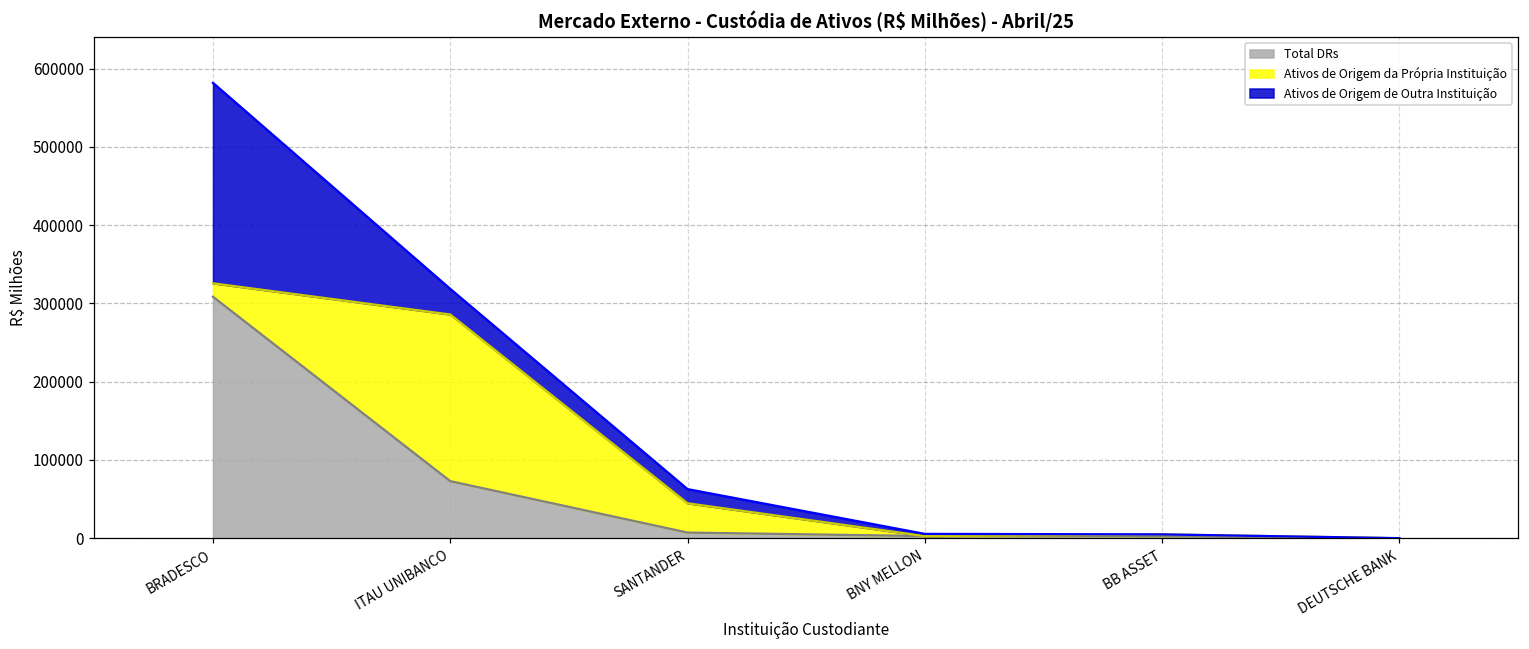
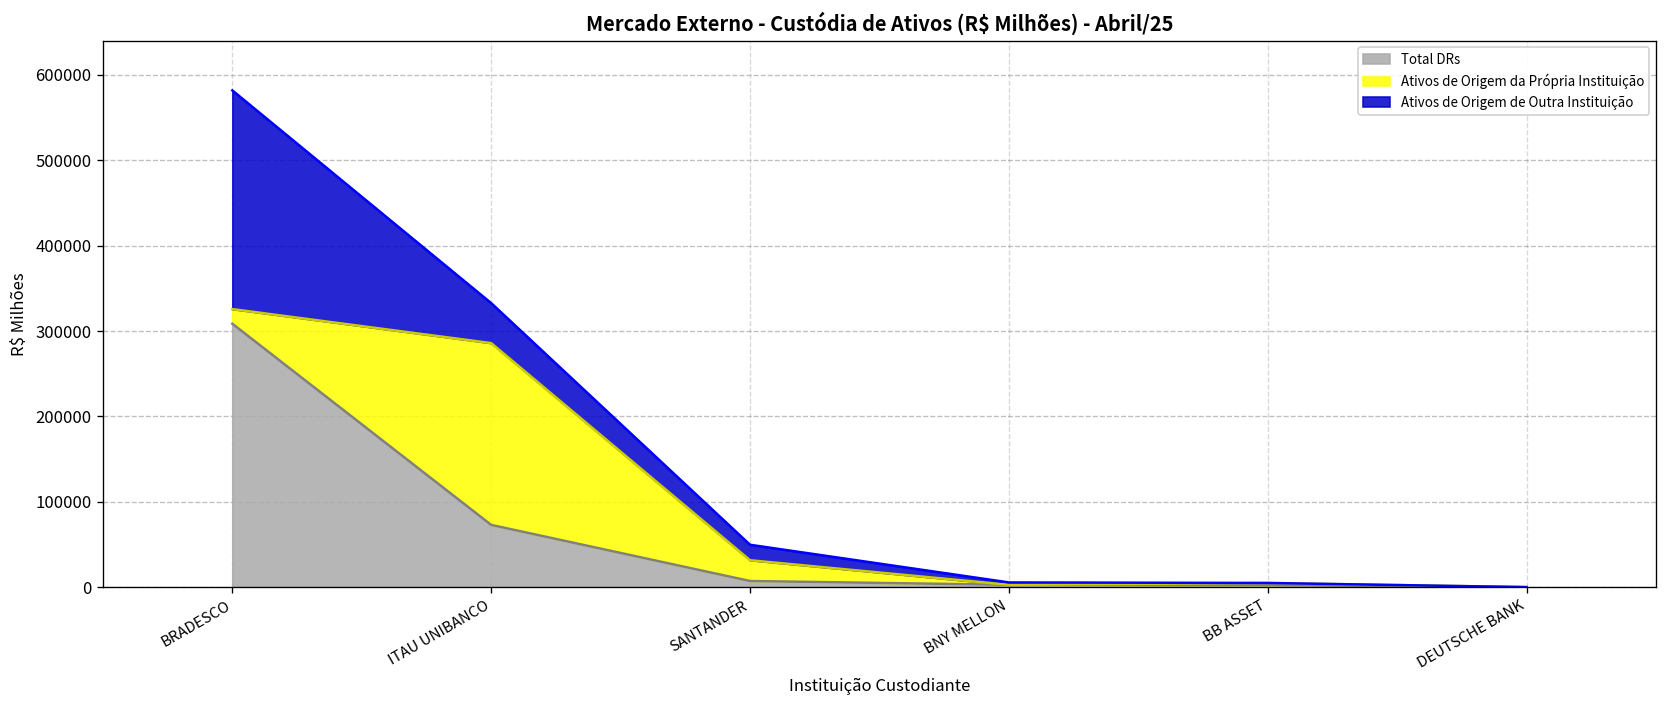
  {
    "Total DRs": {
      "BRADESCO": 310000,
      "ITAU UNIBANCO": 70000,
      "SANTANDER": 10000
    },
    "Ativos de Origem da Própria Instituição": {
      "BRADESCO": 20000,
      "ITAU UNIBANCO": 210000,
-     "SANTANDER": 40000
+     "SANTANDER": 20000
    },
    "Ativos de Origem de Outra Instituição": {
      "BRADESCO": 260000,
-     "ITAU UNIBANCO": 30000,
+     "ITAU UNIBANCO": 50000,
      "SANTANDER": 20000
    }
  }
